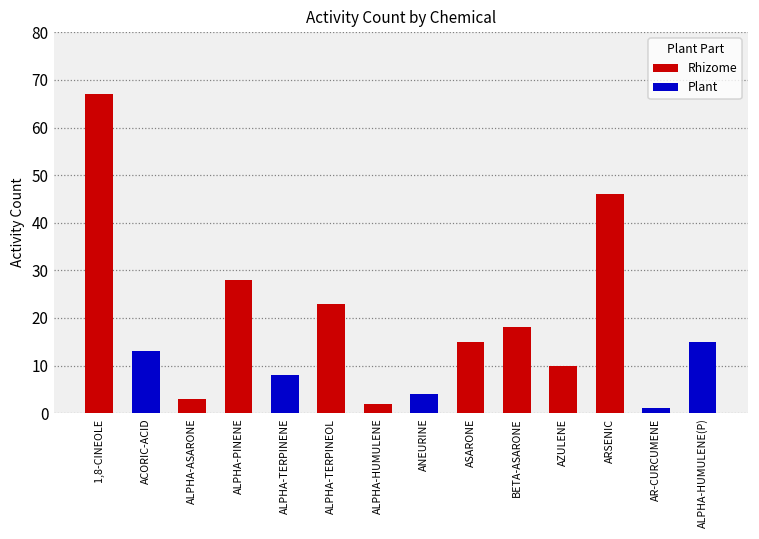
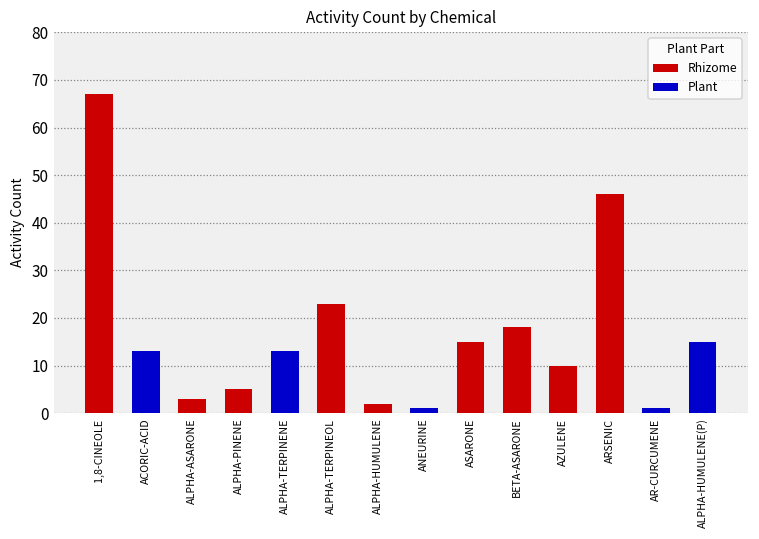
  {
    "Rhizome": {
      "1,8-CINEOLE": 67,
      "ACORIC-ACID": 0,
      "ALPHA-ASARONE": 3,
-     "ALPHA-PINENE": 28,
+     "ALPHA-PINENE": 5,
      "ALPHA-TERPINENE": 0,
      "ALPHA-TERPINEOL": 23,
      "ALPHA-HUMULENE": 2,
      "ANEURINE": 0,
      "ASARONE": 15,
      "BETA-ASARONE": 18,
      "AZULENE": 10,
      "ARSENIC": 46,
      "AR-CURCUMENE": 0,
      "ALPHA-HUMULENE(P)": 0
    },
    "Plant": {
      "1,8-CINEOLE": 0,
      "ACORIC-ACID": 13,
      "ALPHA-ASARONE": 0,
      "ALPHA-PINENE": 0,
-     "ALPHA-TERPINENE": 8,
+     "ALPHA-TERPINENE": 13,
      "ALPHA-TERPINEOL": 0,
      "ALPHA-HUMULENE": 0,
-     "ANEURINE": 4,
+     "ANEURINE": 1,
      "ASARONE": 0,
      "BETA-ASARONE": 0,
      "AZULENE": 0,
      "ARSENIC": 0,
      "AR-CURCUMENE": 1,
      "ALPHA-HUMULENE(P)": 15
    }
  }
